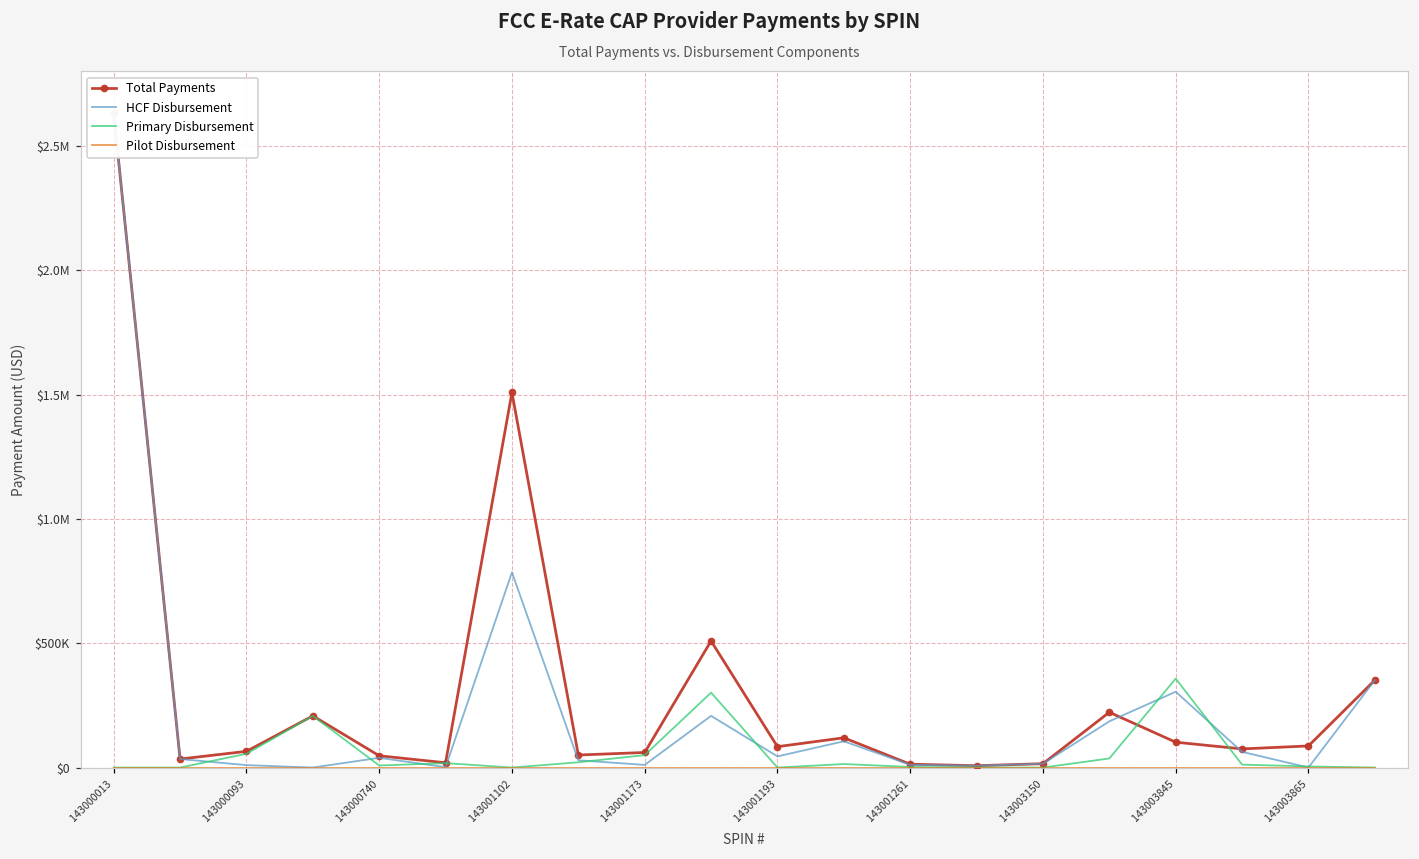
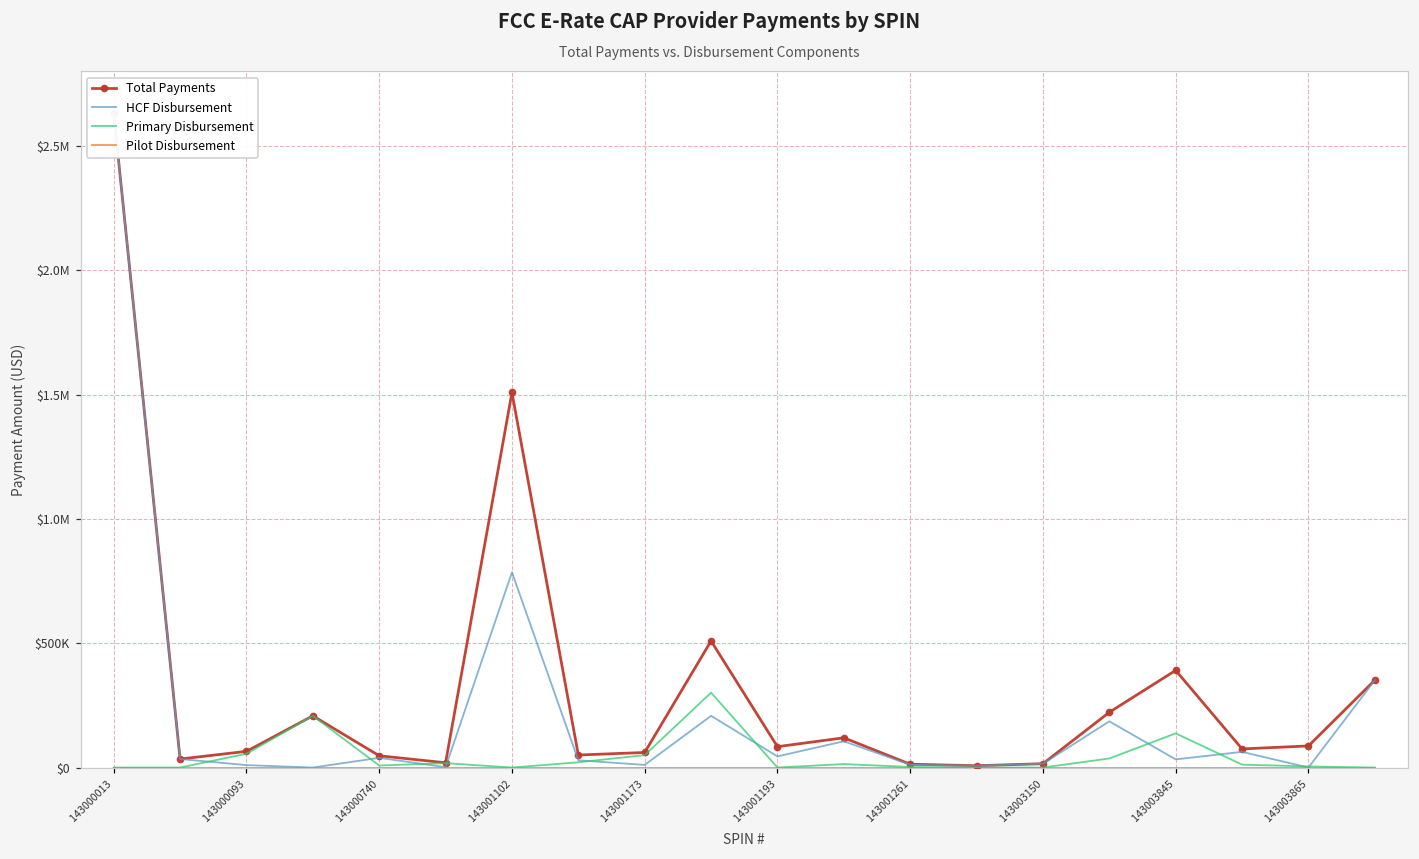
  {
    "Total Payments": {
      "143001102": "$1510000",
      "143001193": "$80000",
-     "143003845": "$100000",
+     "143003845": "$390000",
      "143003865": "$90000"
    },
    "HCF Disbursement": {
      "143001102": "$790000",
      "143001193": "$40000",
-     "143003845": "$300000"
+     "143003845": "$30000"
    },
    "Primary Disbursement": {
-     "143003845": "$360000"
+     "143003845": "$140000"
    },
    "Pilot Disbursement": {
      "143003845": "$0"
    }
  }
